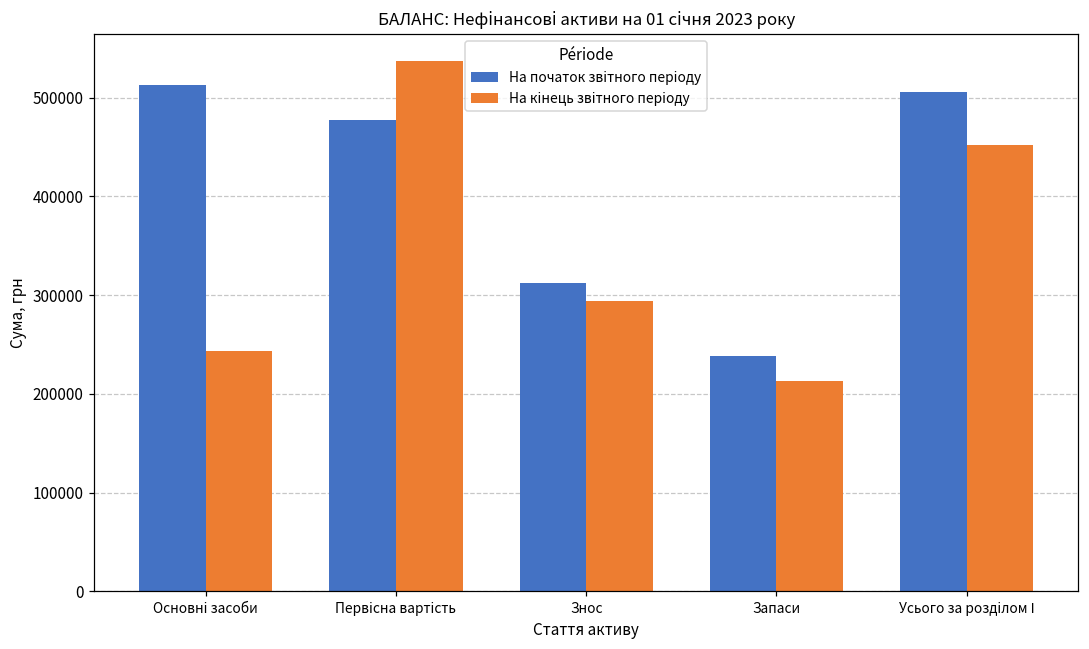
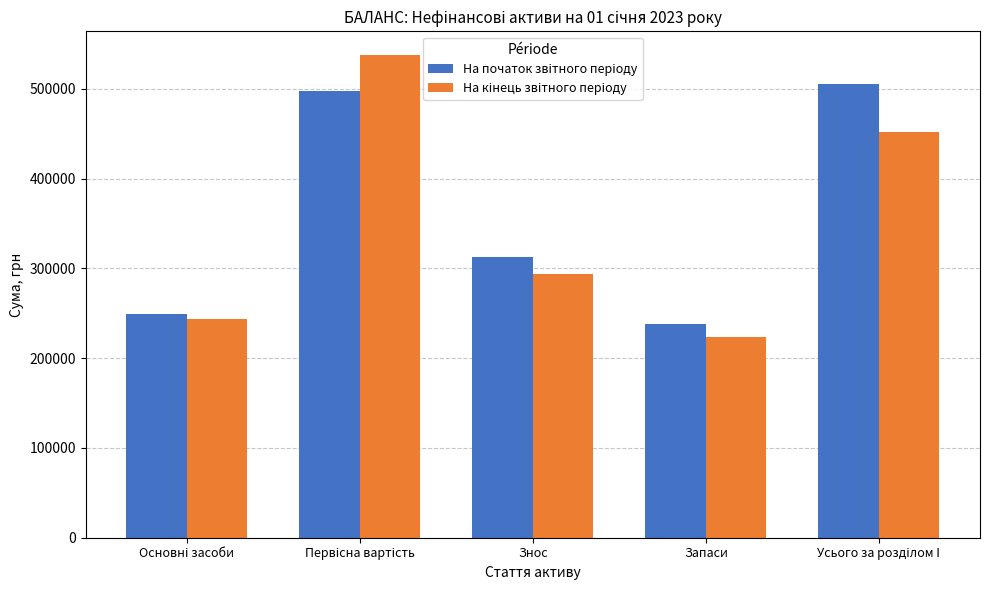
  {
    "На початок звітного періоду": {
-     "Основні засоби": 510000,
-     "Первісна вартість": 480000,
+     "Основні засоби": 250000,
+     "Первісна вартість": 500000,
      "Знос": 310000,
      "Запаси": 240000,
      "Усього за розділом І": 510000
    },
    "На кінець звітного періоду": {
      "Основні засоби": 240000,
      "Первісна вартість": 540000,
      "Знос": 290000,
-     "Запаси": 210000,
+     "Запаси": 220000,
      "Усього за розділом І": 450000
    }
  }
